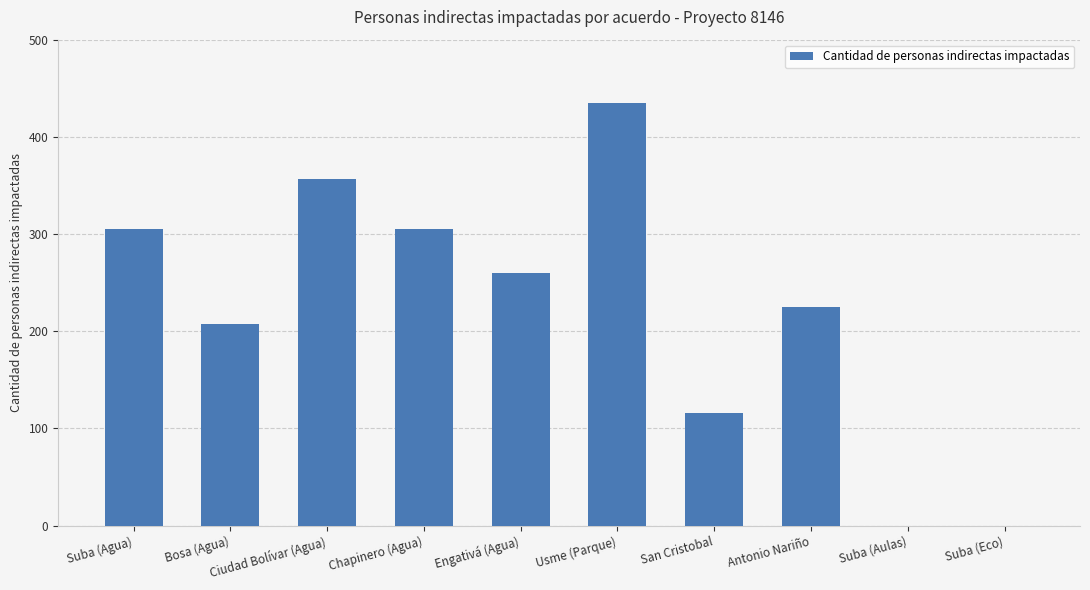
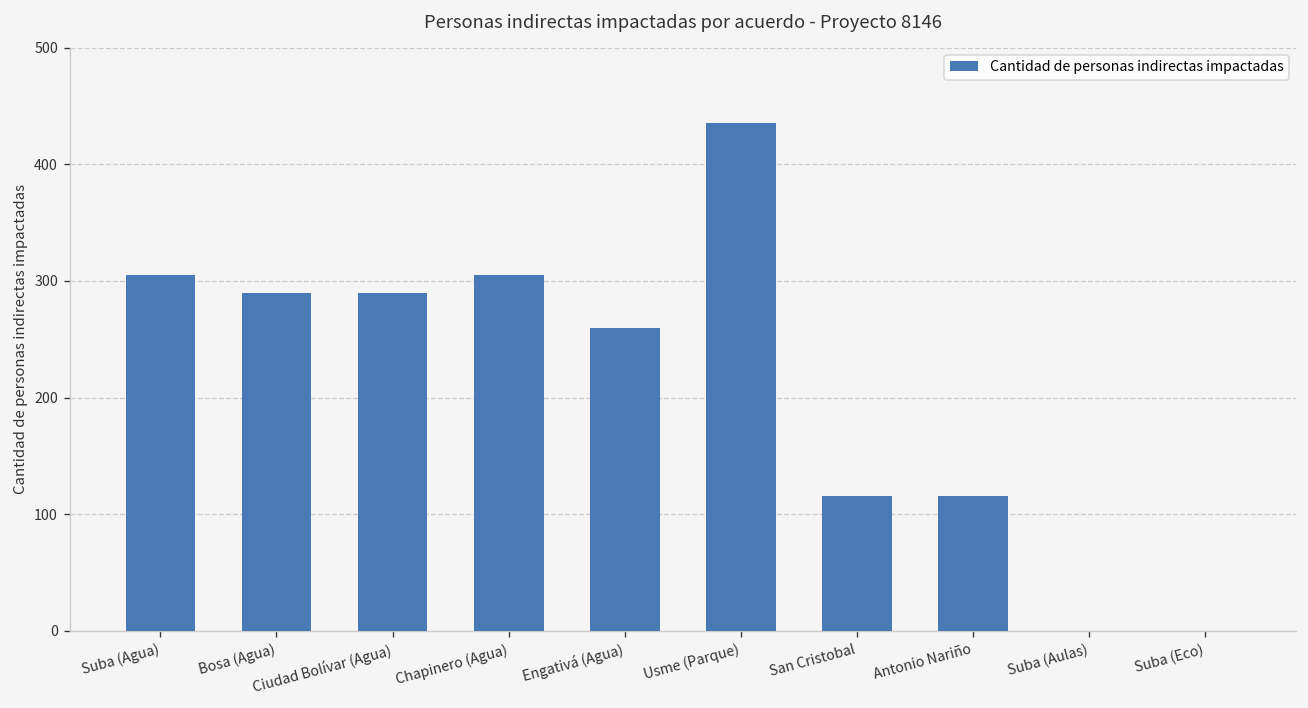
  {
    "Suba (Agua)": 310,
-   "Bosa (Agua)": 210,
-   "Ciudad Bolívar (Agua)": 360,
+   "Bosa (Agua)": 290,
+   "Ciudad Bolívar (Agua)": 290,
    "Chapinero (Agua)": 310,
    "Engativá (Agua)": 260,
    "Usme (Parque)": 440,
    "San Cristobal": 120,
-   "Antonio Nariño": 230,
+   "Antonio Nariño": 120,
    "Suba (Aulas)": 0,
    "Suba (Eco)": 0
  }
